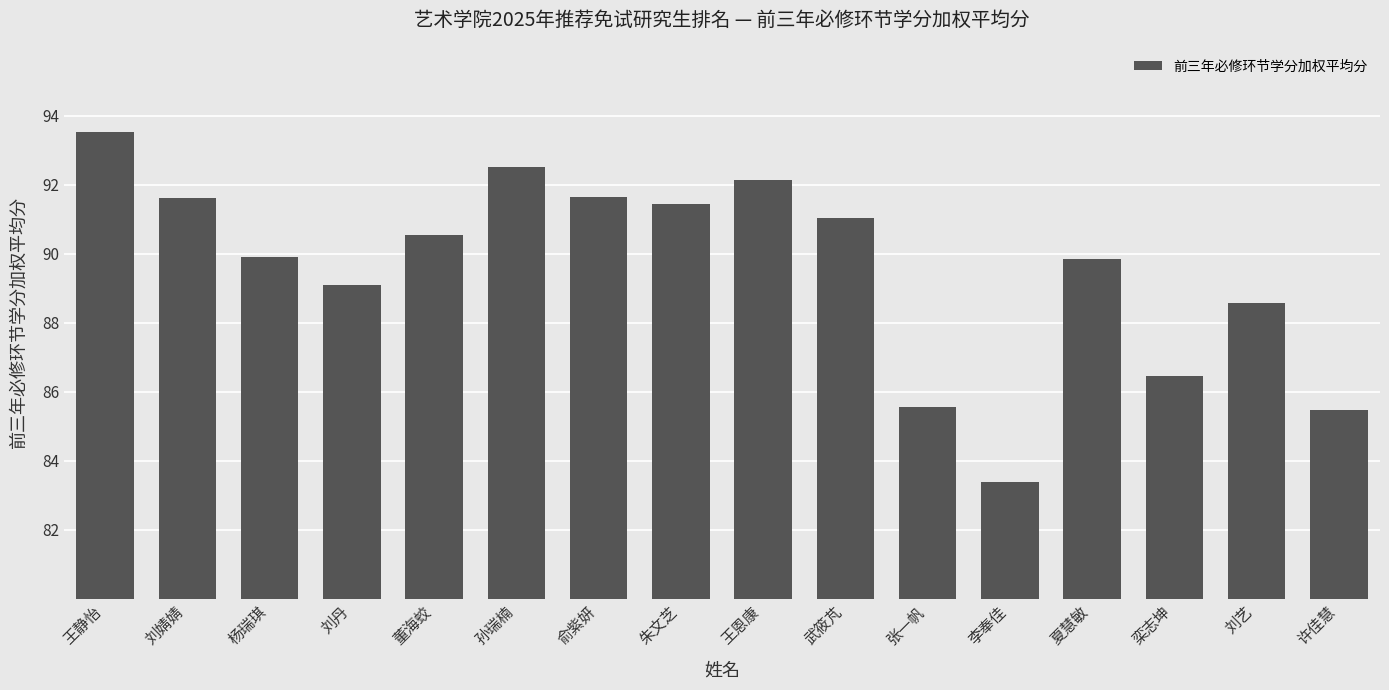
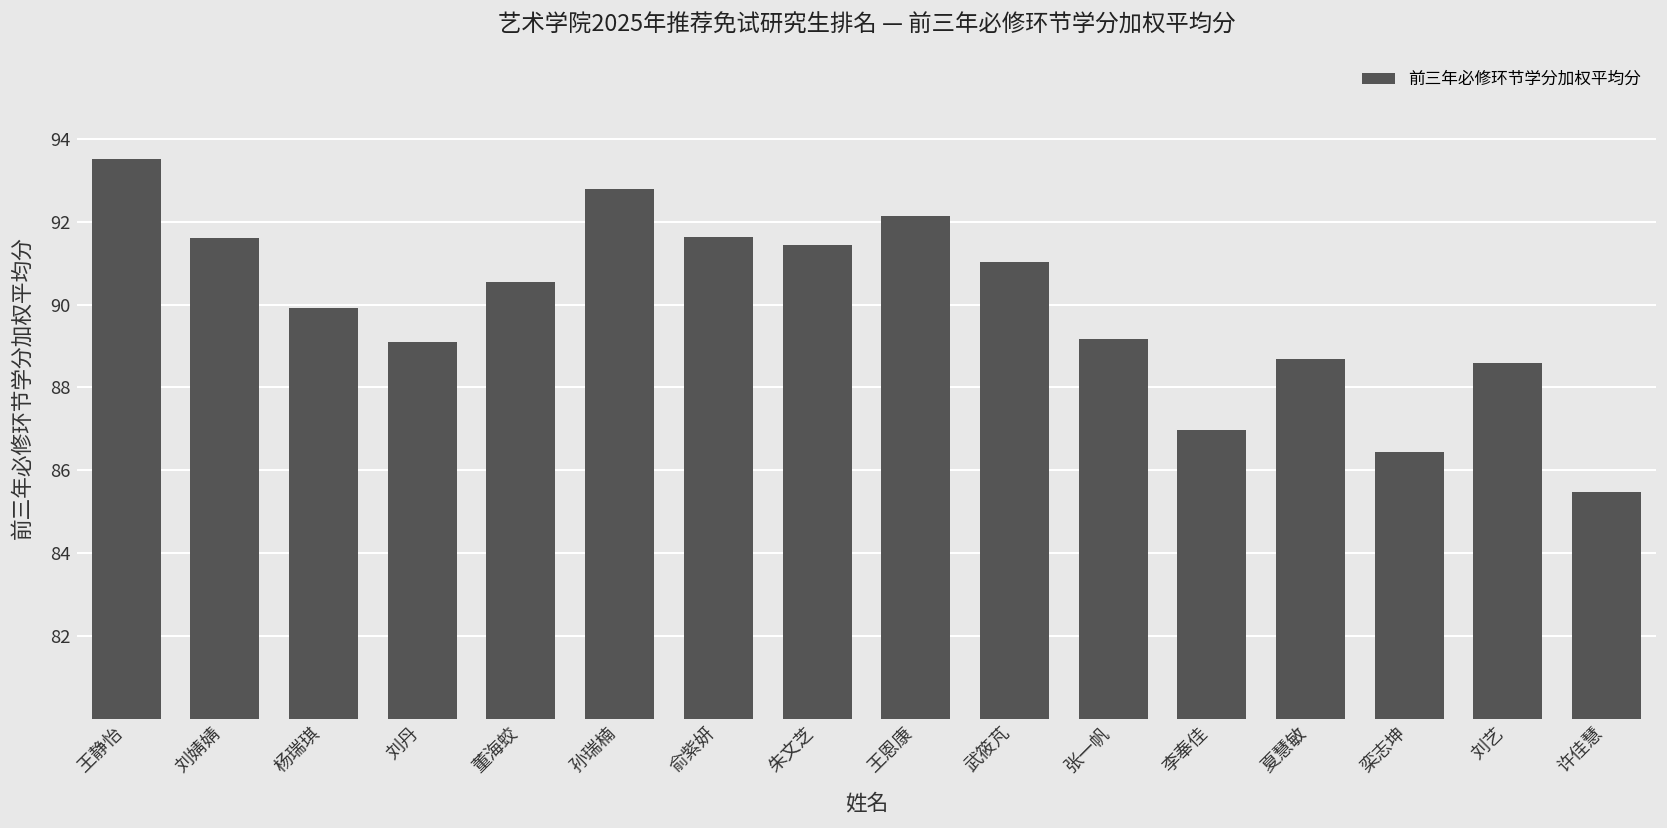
  {
    "王静怡": 93.5,
    "刘婧婧": 91.6,
    "杨瑞琪": 89.9,
    "刘丹": 89.1,
    "董海蛟": 90.5,
-   "孙瑞楠": 92.5,
+   "孙瑞楠": 92.8,
    "俞紫妍": 91.6,
    "朱文芝": 91.5,
    "王恩康": 92.1,
    "武筱芃": 91.0,
-   "张一帆": 85.6,
-   "李奉佳": 83.4,
-   "夏慧敏": 89.8,
+   "张一帆": 89.2,
+   "李奉佳": 87.0,
+   "夏慧敏": 88.7,
    "栾志坤": 86.5,
    "刘艺": 88.6,
    "许佳慧": 85.5
  }
